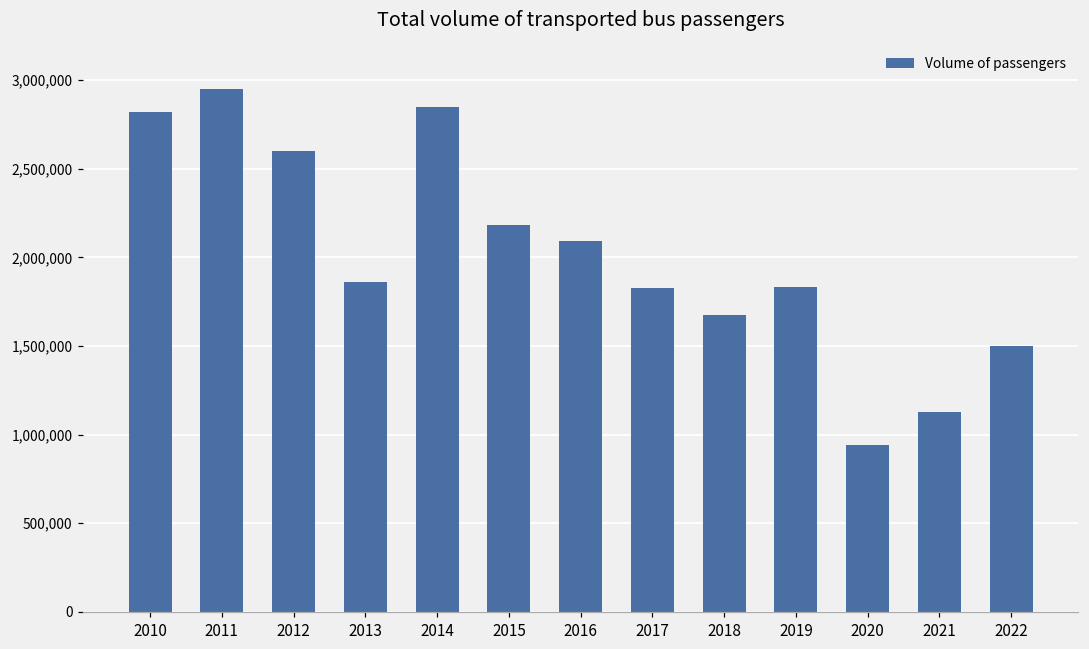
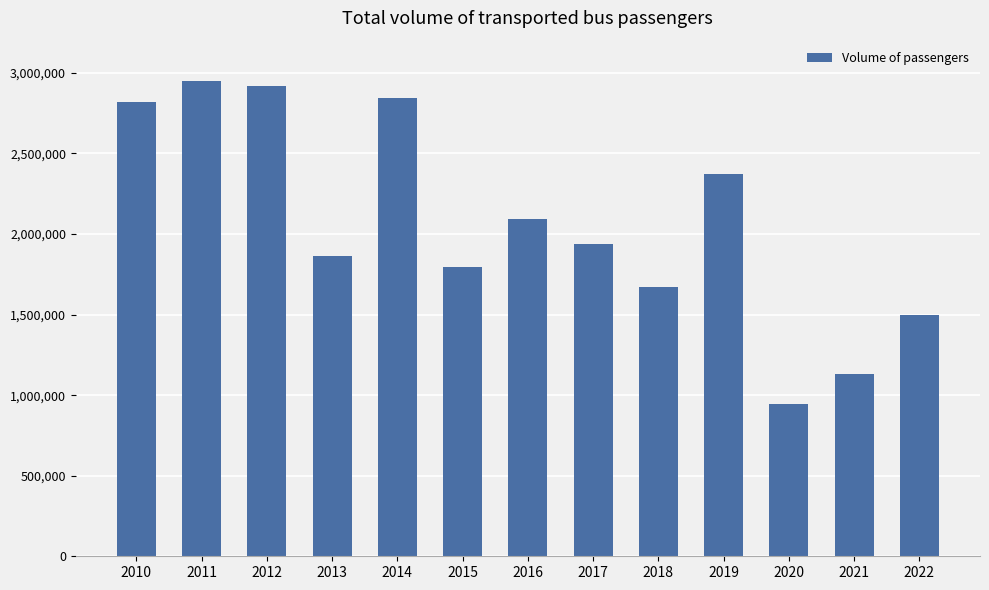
  {
    "2010": "2,820,000",
    "2011": "2,950,000",
-   "2012": "2,600,000",
+   "2012": "2,920,000",
    "2013": "1,860,000",
    "2014": "2,850,000",
-   "2015": "2,180,000",
+   "2015": "1,800,000",
    "2016": "2,090,000",
-   "2017": "1,820,000",
+   "2017": "1,940,000",
    "2018": "1,670,000",
-   "2019": "1,840,000",
+   "2019": "2,370,000",
    "2020": "940,000",
    "2021": "1,130,000",
    "2022": "1,500,000"
  }
